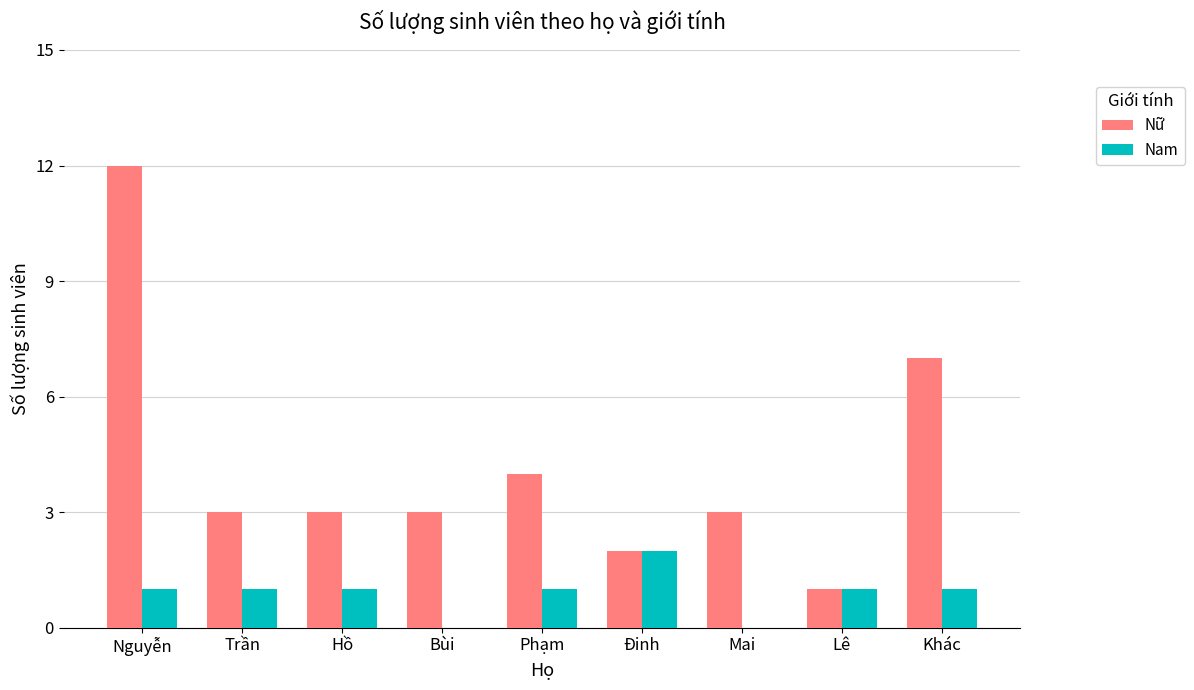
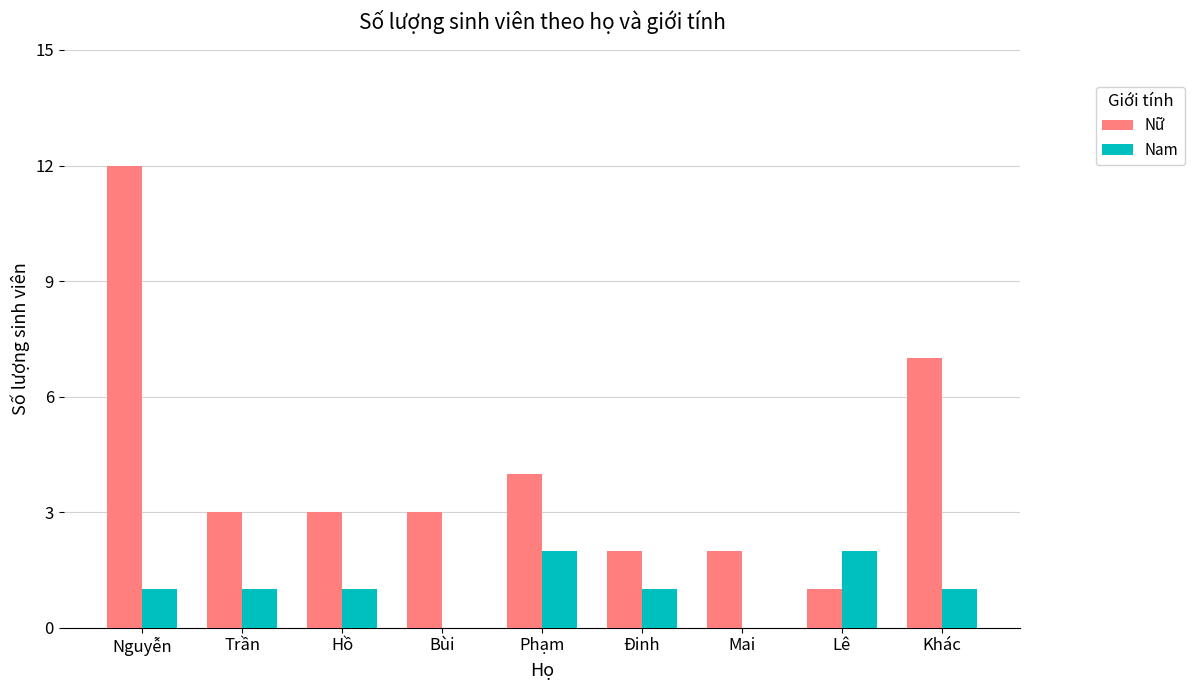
  {
    "Nữ": {
      "Nguyễn": 12,
      "Trần": 3,
      "Hồ": 3,
      "Bùi": 3,
      "Phạm": 4,
      "Đinh": 2,
-     "Mai": 3,
+     "Mai": 2,
      "Lê": 1,
      "Khác": 7
    },
    "Nam": {
      "Nguyễn": 1,
      "Trần": 1,
      "Hồ": 1,
      "Bùi": 0,
-     "Phạm": 1,
-     "Đinh": 2,
+     "Phạm": 2,
+     "Đinh": 1,
      "Mai": 0,
-     "Lê": 1,
+     "Lê": 2,
      "Khác": 1
    }
  }
